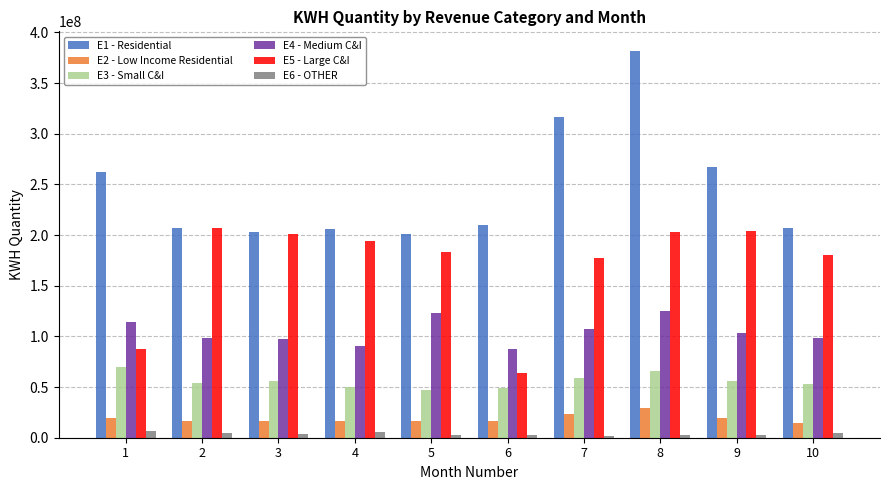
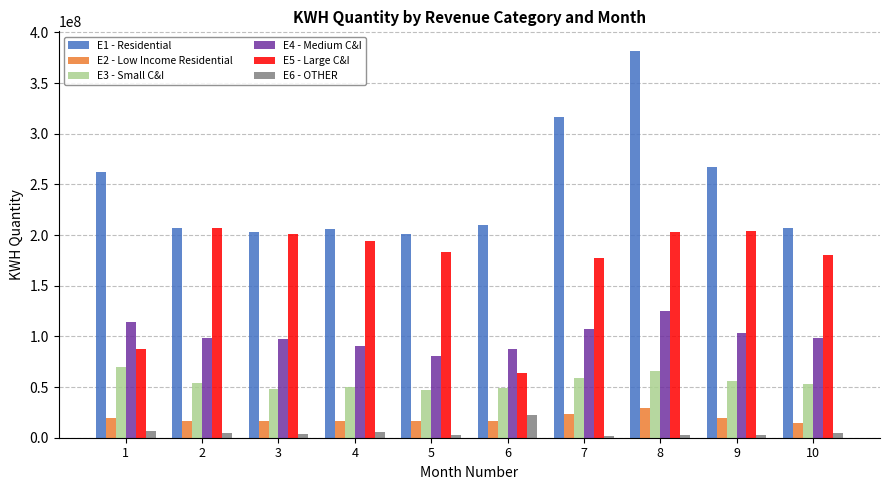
  {
    "E1 - Residential": {
      "1": 263000000,
      "2": 207000000,
      "3": 203000000,
      "4": 206000000,
      "5": 201000000,
      "6": 210000000,
      "7": 316000000,
      "8": 382000000,
      "9": 267000000,
      "10": 207000000
    },
    "E2 - Low Income Residential": {
      "1": 20000000,
      "2": 16000000,
      "3": 17000000,
      "4": 17000000,
      "5": 16000000,
      "6": 16000000,
      "7": 23000000,
      "8": 29000000,
      "9": 20000000,
      "10": 15000000
    },
    "E3 - Small C&I": {
      "1": 70000000,
      "2": 54000000,
-     "3": 56000000,
+     "3": 48000000,
      "4": 50000000,
      "5": 48000000,
      "6": 49000000,
      "7": 59000000,
      "8": 66000000,
      "9": 56000000,
      "10": 53000000
    },
    "E4 - Medium C&I": {
      "1": 114000000,
      "2": 99000000,
      "3": 98000000,
      "4": 90000000,
-     "5": 124000000,
+     "5": 81000000,
      "6": 87000000,
      "7": 107000000,
      "8": 125000000,
      "9": 104000000,
      "10": 98000000
    },
    "E5 - Large C&I": {
      "1": 88000000,
      "2": 207000000,
      "3": 201000000,
      "4": 195000000,
      "5": 184000000,
      "6": 64000000,
      "7": 177000000,
      "8": 203000000,
      "9": 204000000,
      "10": 181000000
    },
    "E6 - OTHER": {
      "1": 7000000,
      "2": 4000000,
      "3": 3000000,
      "4": 6000000,
      "5": 3000000,
-     "6": 3000000,
+     "6": 22000000,
      "10": 5000000
    }
  }
